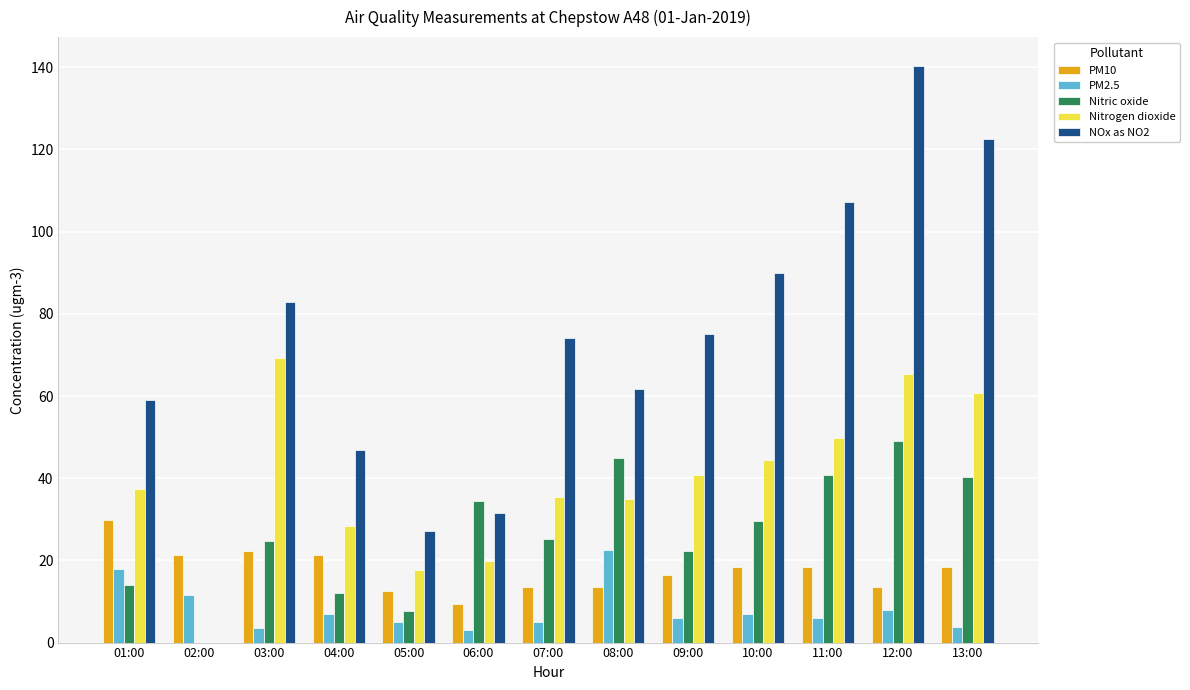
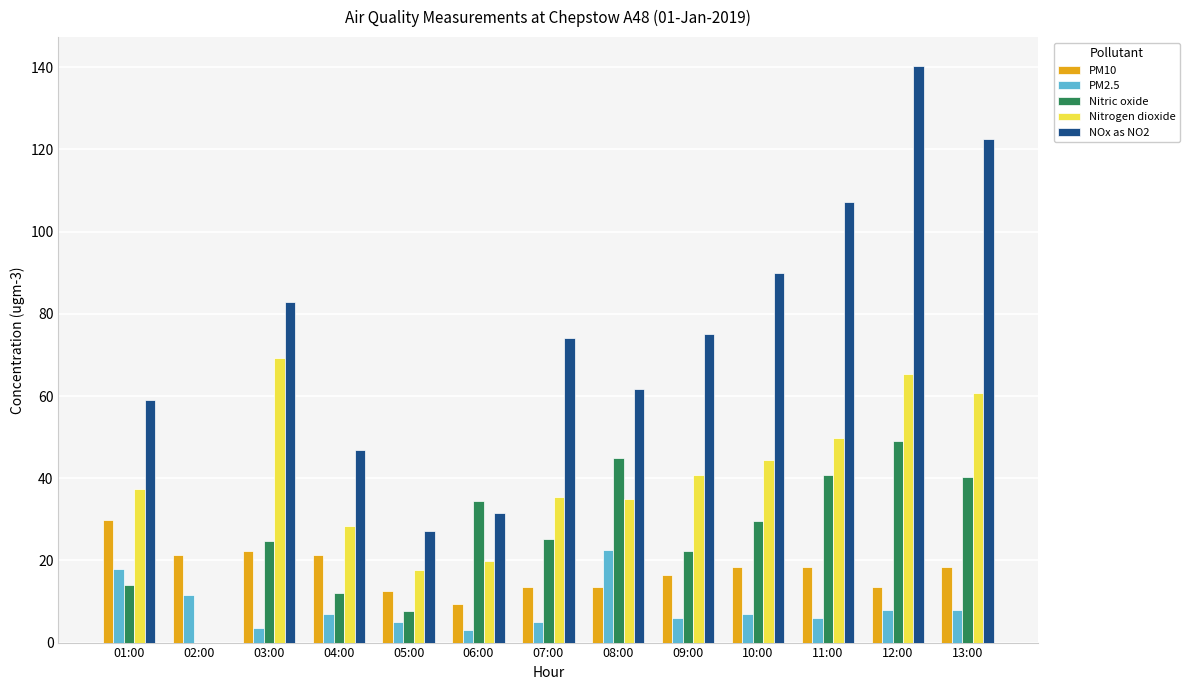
  {
    "PM10": {
      "01:00": 30,
      "02:00": 21,
      "03:00": 22,
      "04:00": 21,
      "05:00": 13,
      "06:00": 9,
      "07:00": 14,
      "08:00": 14,
      "09:00": 16,
      "10:00": 18,
      "11:00": 18,
      "12:00": 14,
      "13:00": 18
    },
    "PM2.5": {
      "01:00": 18,
      "02:00": 12,
      "03:00": 4,
      "04:00": 7,
      "05:00": 5,
      "06:00": 3,
      "07:00": 5,
      "08:00": 23,
      "09:00": 6,
      "10:00": 7,
      "11:00": 6,
      "12:00": 8,
-     "13:00": 4
+     "13:00": 8
    },
    "Nitric oxide": {
      "01:00": 14,
      "02:00": 0,
      "03:00": 25,
      "04:00": 12,
      "05:00": 8,
      "06:00": 35,
      "07:00": 25,
      "08:00": 45,
      "09:00": 22,
      "10:00": 30,
      "11:00": 41,
      "12:00": 49,
      "13:00": 40
    },
    "Nitrogen dioxide": {
      "01:00": 37,
      "02:00": 0,
      "03:00": 69,
      "04:00": 28,
      "05:00": 18,
      "06:00": 20,
      "07:00": 35,
      "08:00": 35,
      "09:00": 41,
      "10:00": 44,
      "11:00": 50,
      "12:00": 65,
      "13:00": 61
    },
    "NOx as NO2": {
      "01:00": 59,
      "02:00": 0,
      "03:00": 83,
      "04:00": 47,
      "05:00": 27,
      "06:00": 31,
      "07:00": 74,
      "08:00": 62,
      "09:00": 75,
      "10:00": 90,
      "11:00": 107,
      "12:00": 140,
      "13:00": 123
    }
  }
